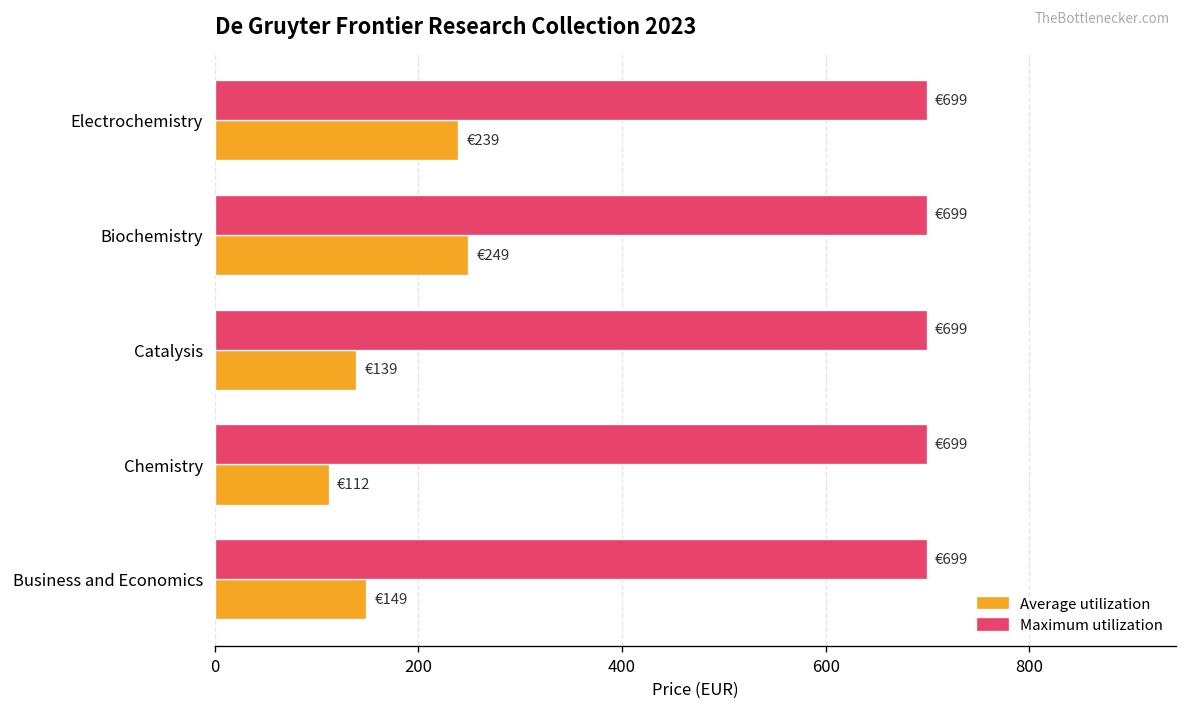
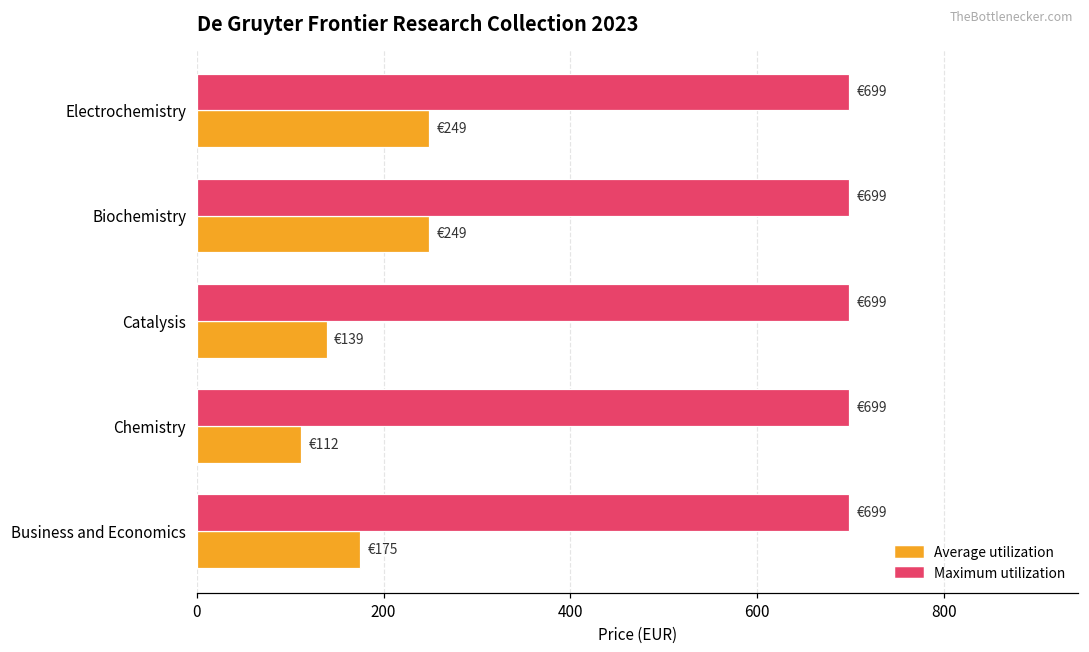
  {
    "Average utilization": {
-     "Electrochemistry": "€239",
+     "Electrochemistry": "€249",
      "Biochemistry": "€249",
      "Catalysis": "€139",
      "Chemistry": "€112",
-     "Business and Economics": "€149"
+     "Business and Economics": "€175"
    },
    "Maximum utilization": {
      "Electrochemistry": "€699",
      "Biochemistry": "€699",
      "Catalysis": "€699",
      "Chemistry": "€699",
      "Business and Economics": "€699"
    }
  }
